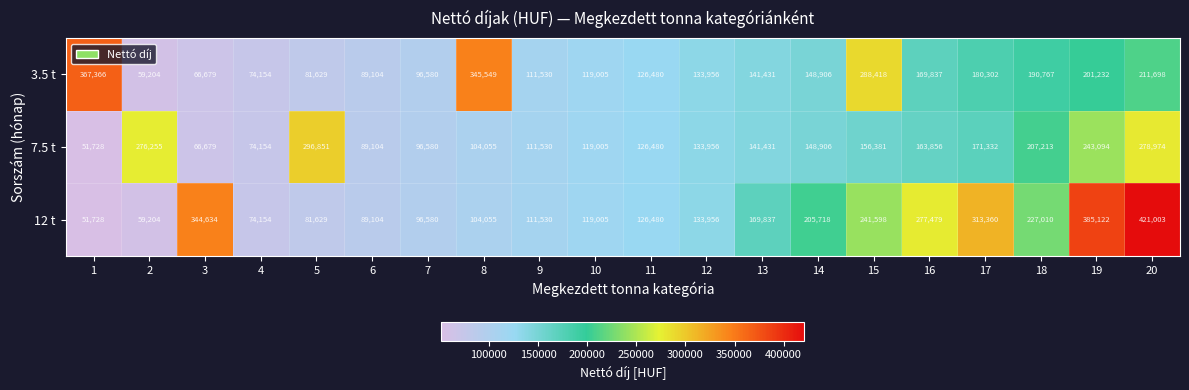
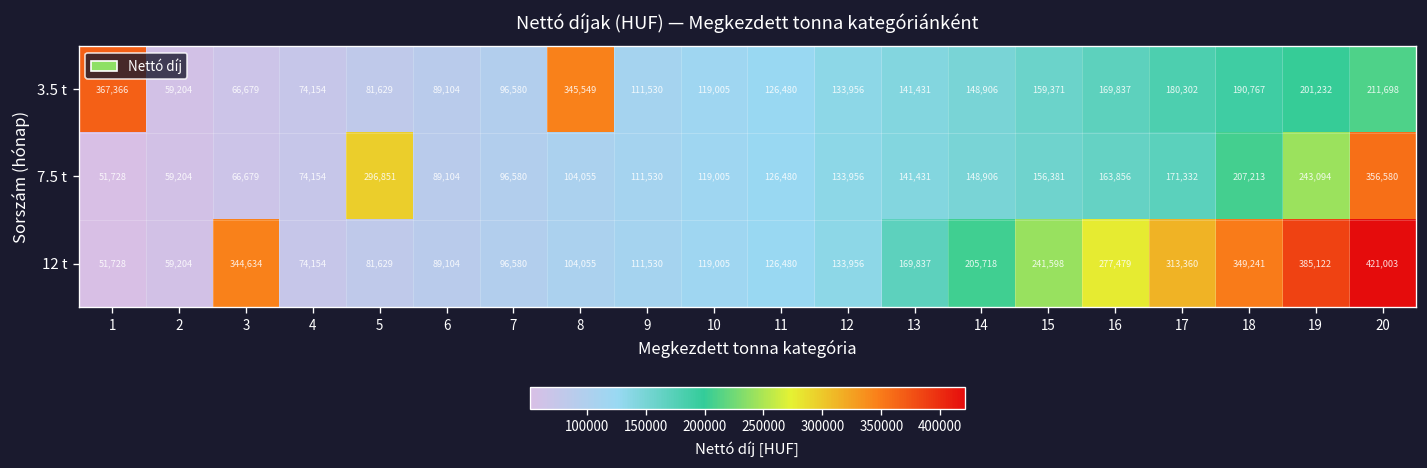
  {
    "3.5 t": {
      "1": "367,366",
      "2": "59,204",
      "3": "66,679",
      "5": "81,629",
      "6": "89,104",
      "7": "96,580",
      "8": "345,549",
      "9": "111,530",
      "10": "119,005",
      "11": "126,480",
      "12": "133,956",
      "13": "141,431",
      "14": "148,906",
-     "15": "288,418",
+     "15": "159,371",
      "16": "169,837",
      "17": "180,302",
      "18": "190,767",
      "19": "201,232",
      "20": "211,698"
    },
    "7.5 t": {
      "1": "51,728",
-     "2": "276,255",
+     "2": "59,204",
      "3": "66,679",
      "5": "296,851",
      "6": "89,104",
      "7": "96,580",
      "8": "104,055",
      "9": "111,530",
      "10": "119,005",
      "11": "126,480",
      "12": "133,956",
      "13": "141,431",
      "14": "148,906",
      "15": "156,381",
      "16": "163,856",
      "17": "171,332",
      "18": "207,213",
      "19": "243,094",
-     "20": "278,974"
+     "20": "356,580"
    },
    "12 t": {
      "1": "51,728",
      "2": "59,204",
      "3": "344,634",
      "5": "81,629",
      "6": "89,104",
      "7": "96,580",
      "8": "104,055",
      "9": "111,530",
      "10": "119,005",
      "11": "126,480",
      "12": "133,956",
      "13": "169,837",
      "14": "205,718",
      "15": "241,598",
      "16": "277,479",
      "17": "313,360",
-     "18": "227,010",
+     "18": "349,241",
      "19": "385,122",
      "20": "421,003"
    }
  }
